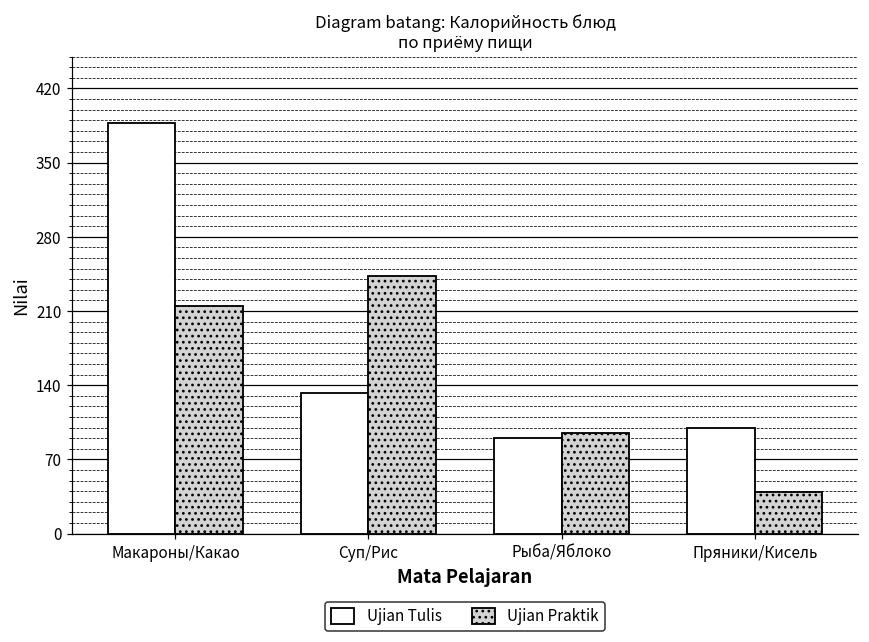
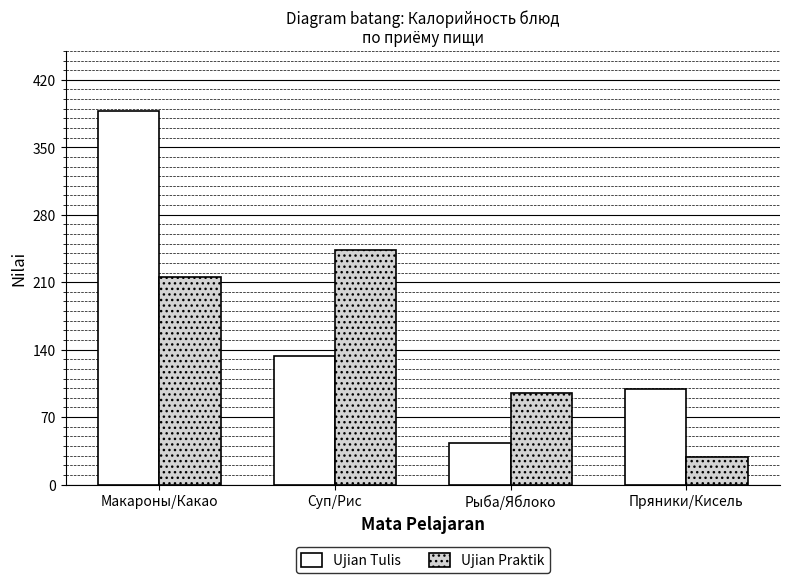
  {
    "Ujian Tulis": {
      "Макароны/Какао": 390,
      "Суп/Рис": 130,
-     "Рыба/Яблоко": 90,
+     "Рыба/Яблоко": 40,
      "Пряники/Кисель": 100
    },
    "Ujian Praktik": {
      "Макароны/Какао": 220,
      "Суп/Рис": 240,
      "Рыба/Яблоко": 100,
-     "Пряники/Кисель": 40
+     "Пряники/Кисель": 30
    }
  }
